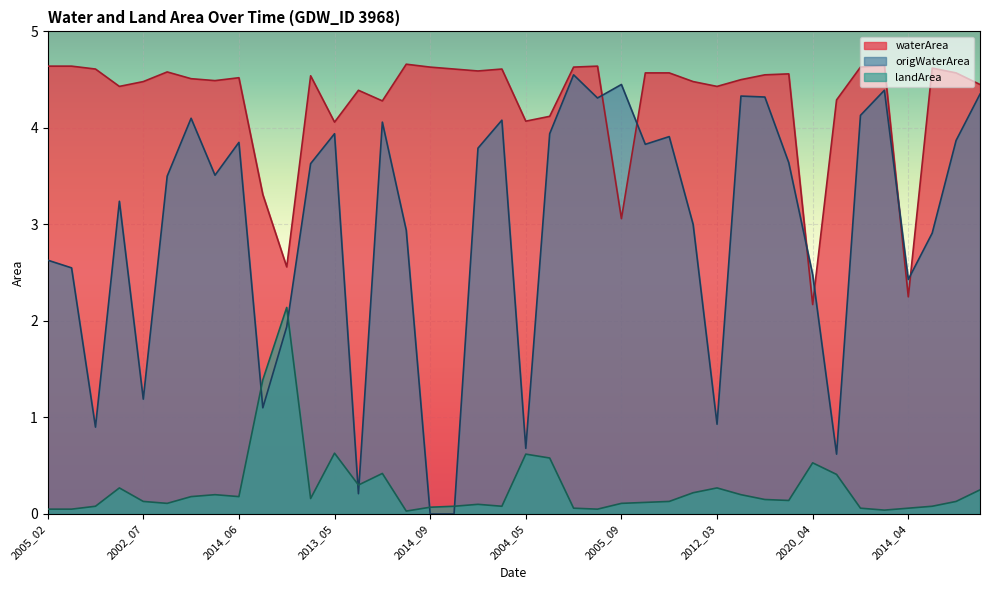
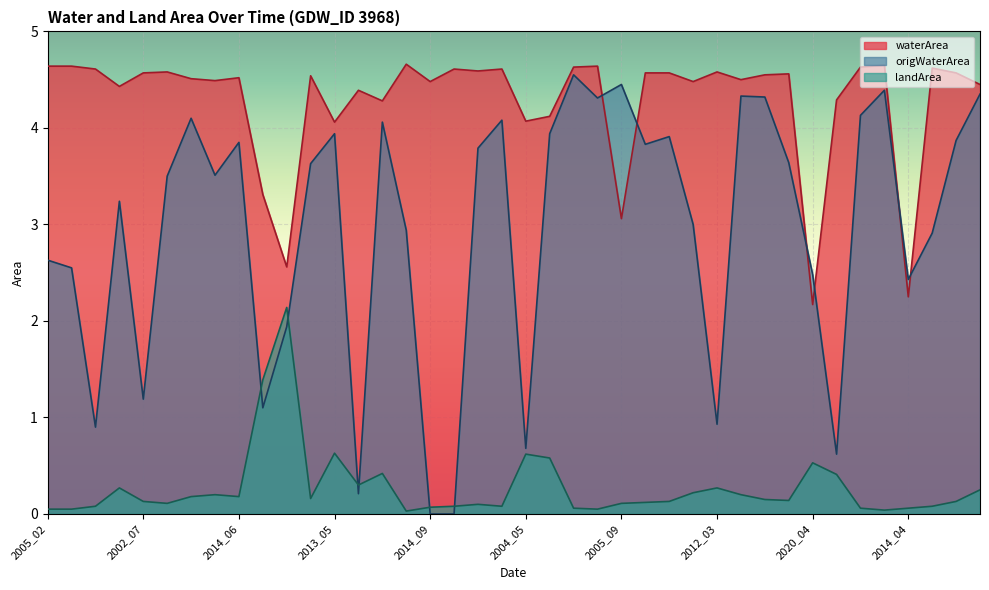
  {
    "waterArea": {
      "2005_02": 4.6,
-     "2002_07": 4.5,
+     "2002_07": 4.6,
      "2014_06": 4.5,
      "2013_05": 4.1,
-     "2014_09": 4.6,
+     "2014_09": 4.5,
      "2004_05": 4.1,
      "2005_09": 3.1,
-     "2012_03": 4.4,
+     "2012_03": 4.6,
      "2020_04": 2.2,
      "2014_04": 2.3
    }
  }
